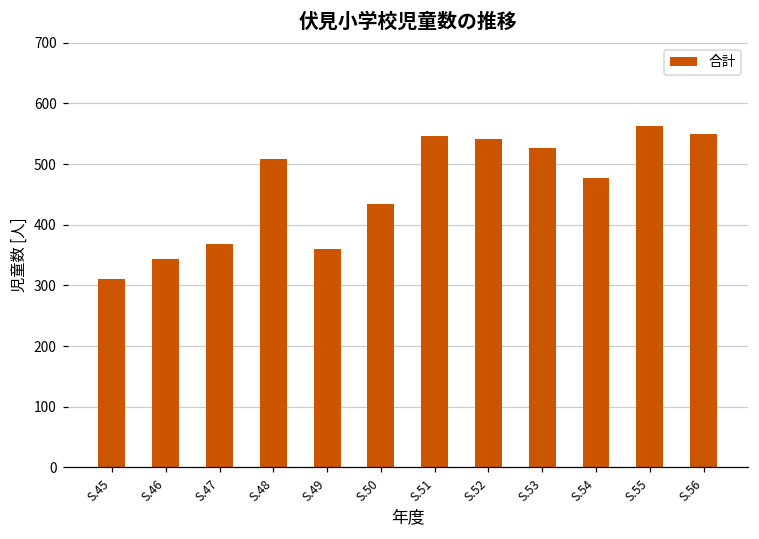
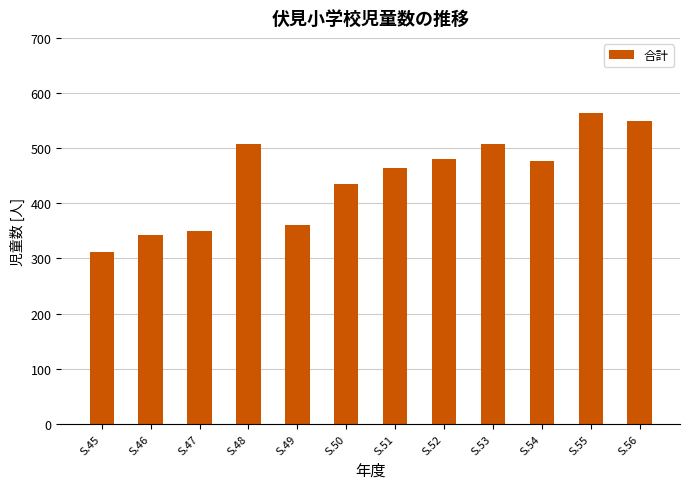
  {
    "S.45": 310,
    "S.46": 340,
-   "S.47": 370,
+   "S.47": 350,
    "S.48": 510,
    "S.49": 360,
    "S.50": 440,
-   "S.51": 550,
-   "S.52": 540,
-   "S.53": 530,
+   "S.51": 460,
+   "S.52": 480,
+   "S.53": 510,
    "S.54": 480,
    "S.55": 560,
    "S.56": 550
  }
